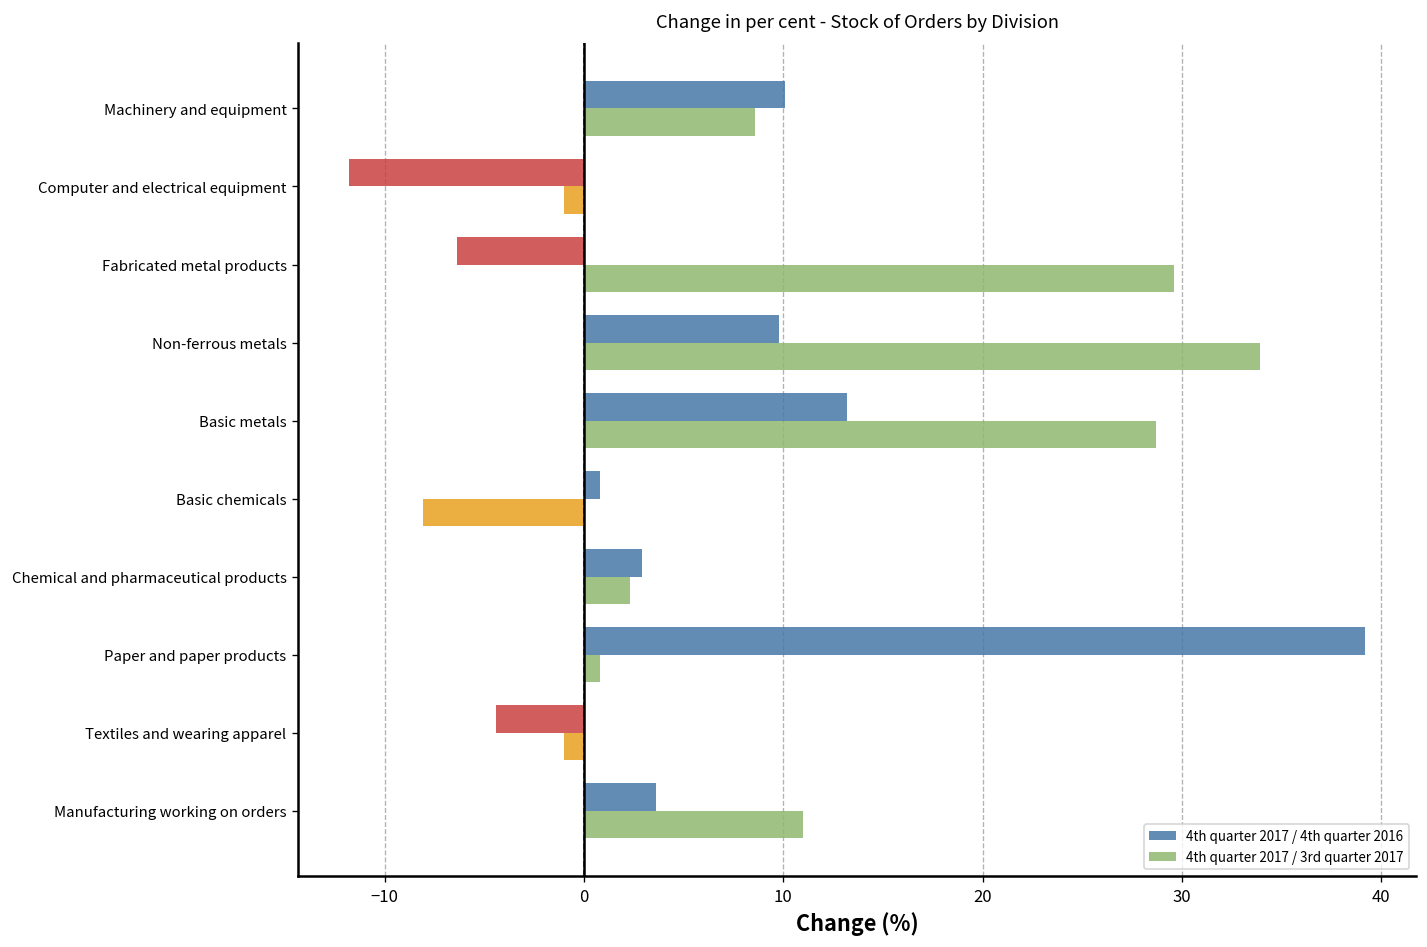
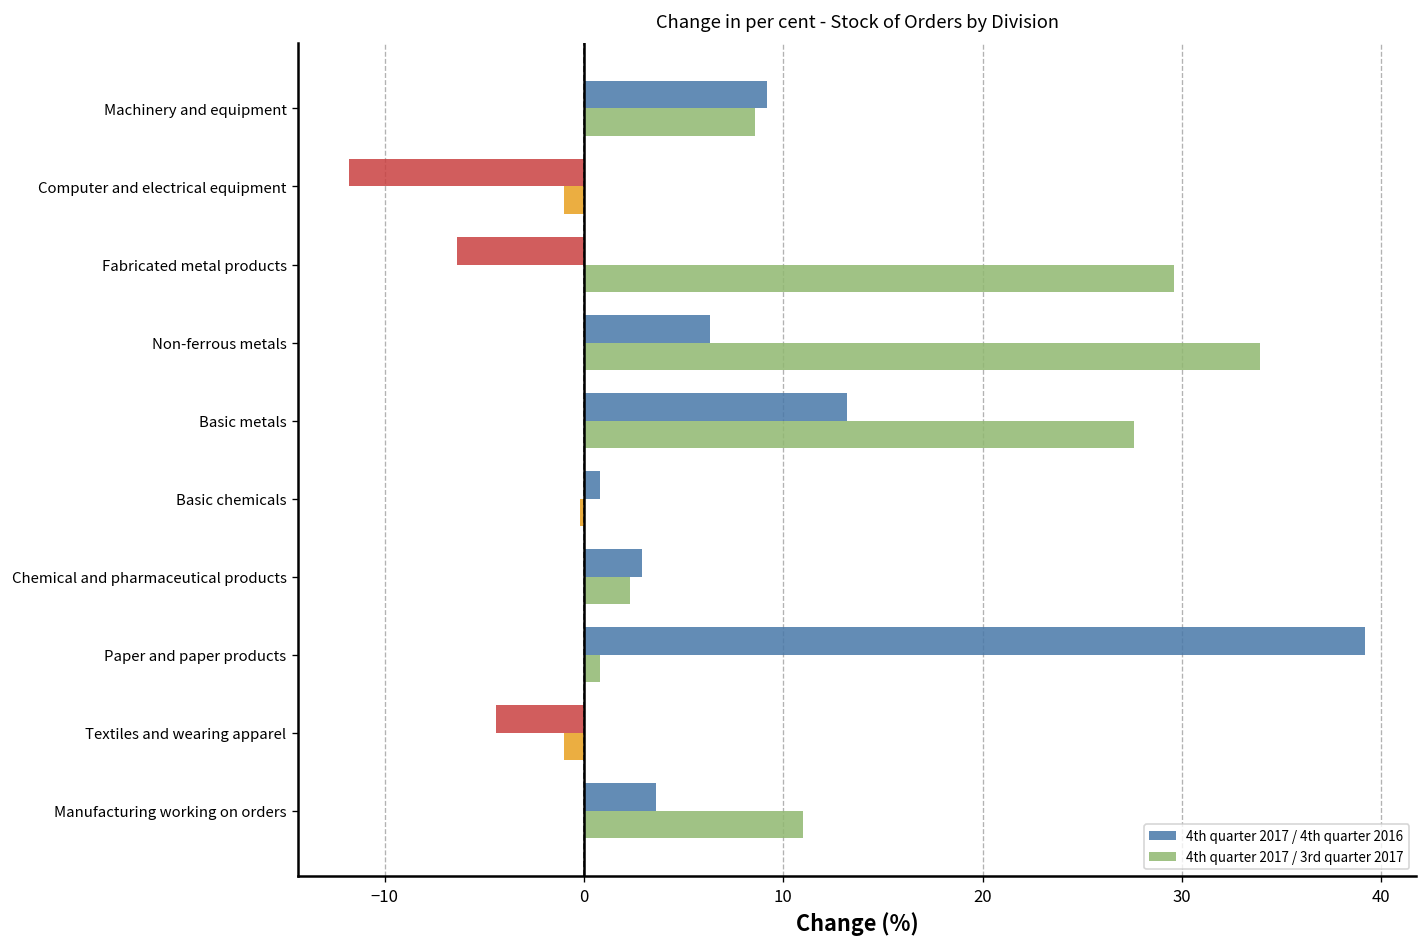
  {
    "4th quarter 2017 / 4th quarter 2016": {
-     "Machinery and equipment": 10.1,
+     "Machinery and equipment": 9.2,
      "Computer and electrical equipment": -11.8,
      "Fabricated metal products": -6.4,
-     "Non-ferrous metals": 9.8,
+     "Non-ferrous metals": 6.3,
      "Basic metals": 13.2,
      "Basic chemicals": 0.8,
      "Chemical and pharmaceutical products": 2.9,
      "Paper and paper products": 39.2,
      "Textiles and wearing apparel": -4.4,
      "Manufacturing working on orders": 3.6
    },
    "4th quarter 2017 / 3rd quarter 2017": {
      "Machinery and equipment": 8.6,
      "Computer and electrical equipment": -1.0,
      "Fabricated metal products": 29.6,
      "Non-ferrous metals": 33.9,
-     "Basic metals": 28.7,
-     "Basic chemicals": -8.1,
+     "Basic metals": 27.6,
+     "Basic chemicals": -0.2,
      "Chemical and pharmaceutical products": 2.3,
      "Paper and paper products": 0.8,
      "Textiles and wearing apparel": -1.0,
      "Manufacturing working on orders": 11.0
    }
  }
